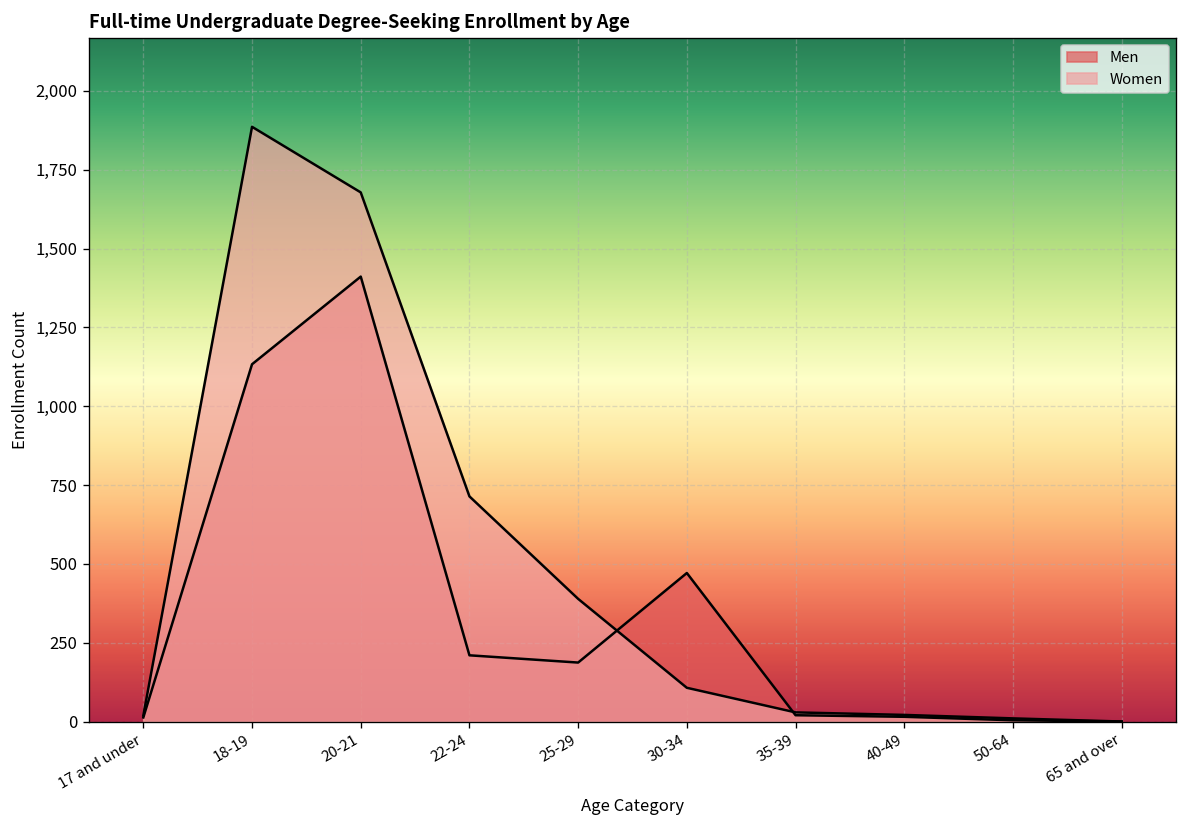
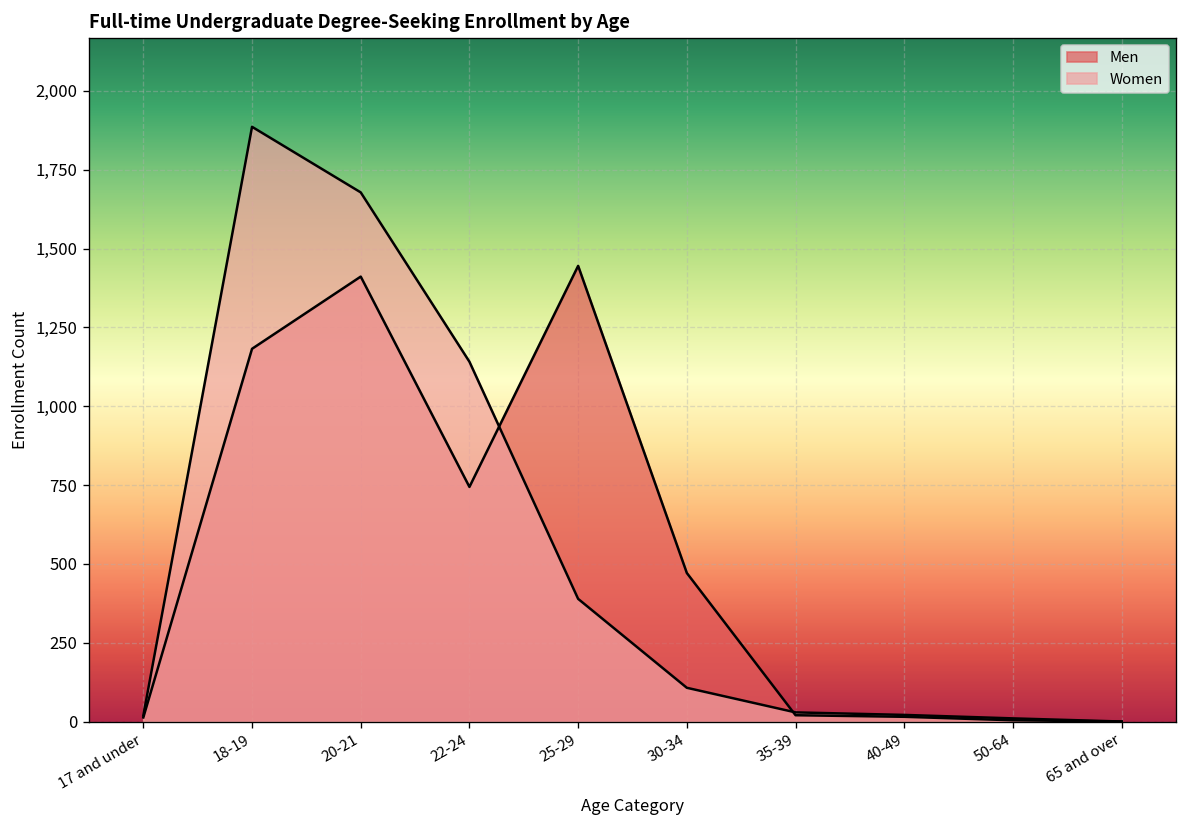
  {
    "Men": {
-     "18-19": "1,130",
+     "18-19": "1,180",
      "20-21": "1,410",
-     "22-24": "210",
-     "25-29": "190",
+     "22-24": "740",
+     "25-29": "1,450",
      "30-34": "470"
    },
    "Women": {
      "18-19": "1,890",
      "20-21": "1,680",
-     "22-24": "710",
+     "22-24": "1,140",
      "25-29": "390",
      "30-34": "110"
    }
  }
